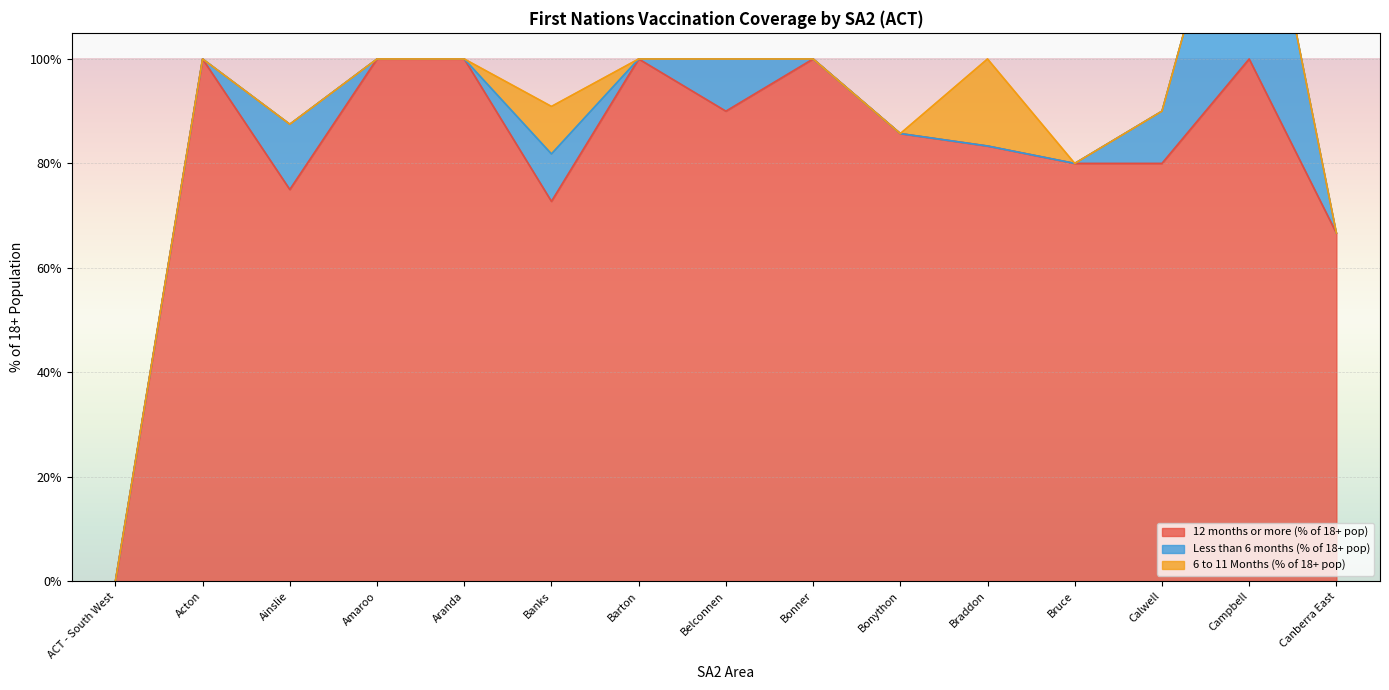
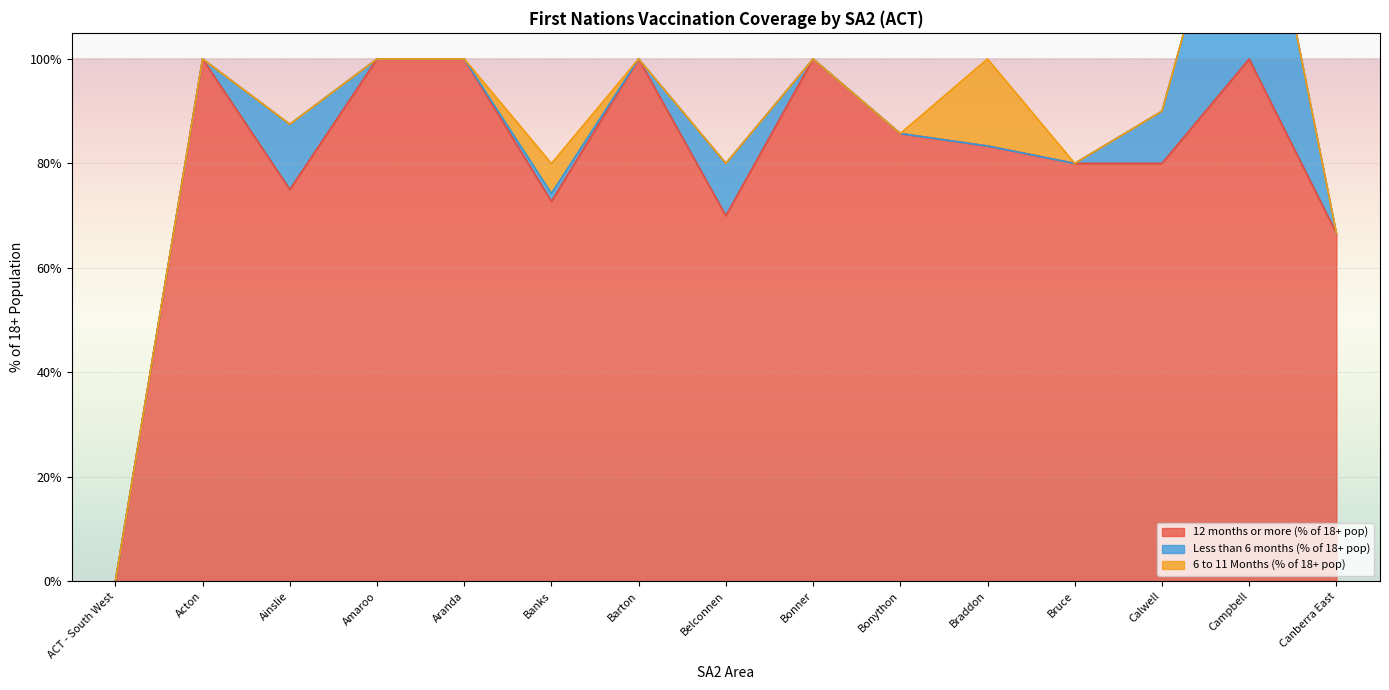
  {
    "12 months or more (% of 18+ pop)": {
      "Ainslie": "75%",
      "Banks": "73%",
-     "Belconnen": "90%",
+     "Belconnen": "70%",
      "Calwell": "80%",
      "Campbell": "100%"
    },
    "Less than 6 months (% of 18+ pop)": {
-     "Banks": "9%"
+     "Banks": "2%"
    },
    "6 to 11 Months (% of 18+ pop)": {
-     "Banks": "9%",
+     "Banks": "6%",
      "Braddon": "17%"
    }
  }
